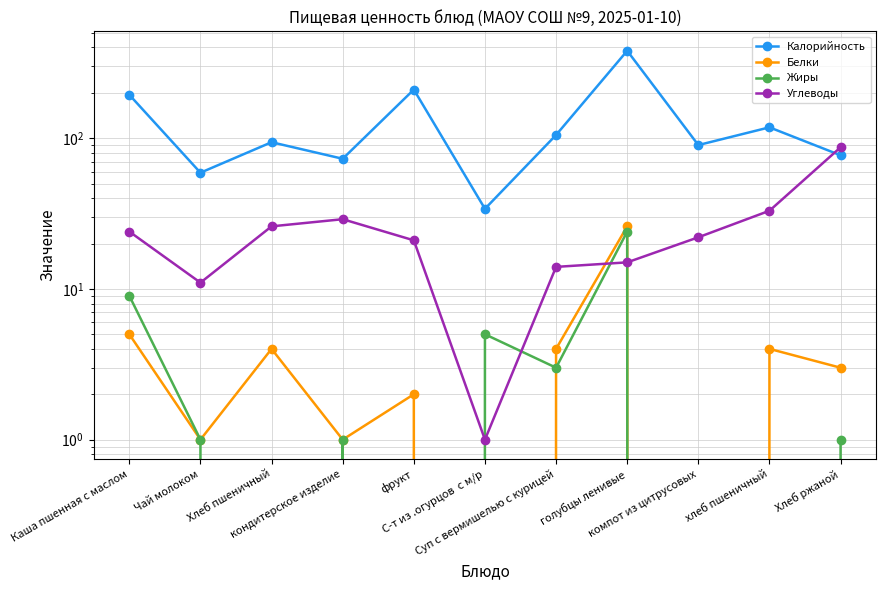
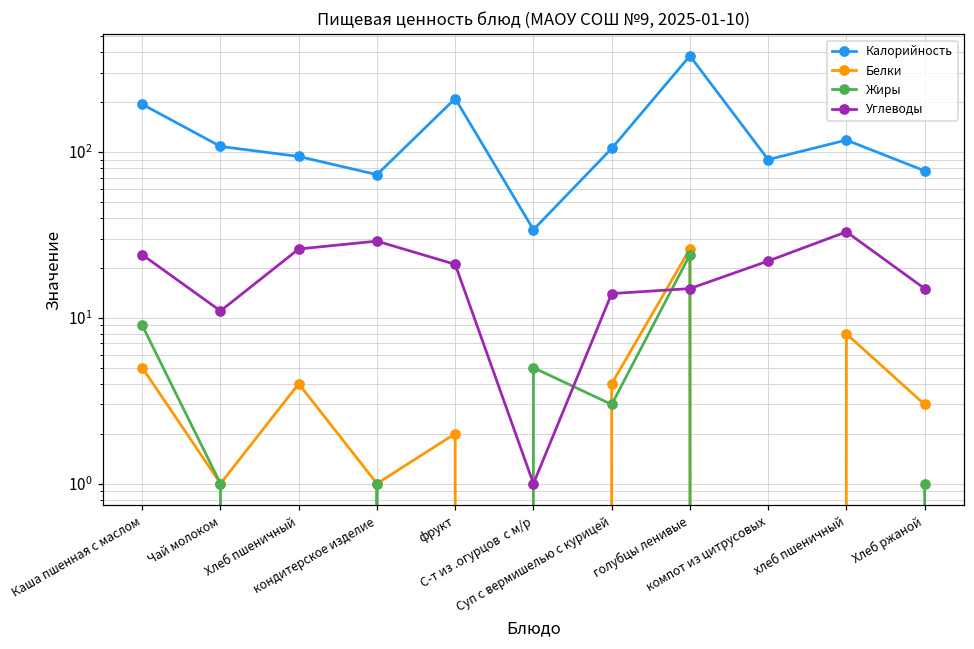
  {
    "Калорийность": {
      "Каша пшенная с маслом": 190,
-     "Чай молоком": 59,
+     "Чай молоком": 110,
      "Хлеб пшеничный": 90,
      "кондитерское изделие": 70,
      "фрукт": 210,
      "С-т из .огурцов с м/р": 34,
      "Суп с вермишелью с курицей": 110,
      "голубцы ленивые": 380,
      "компот из цитрусовых": 90,
      "хлеб пшеничный": 120,
      "Хлеб ржаной": 80
    },
    "Белки": {
      "Каша пшенная с маслом": 5,
      "Хлеб пшеничный": 4,
      "фрукт": 2,
      "Суп с вермишелью с курицей": 4,
      "голубцы ленивые": 26,
-     "хлеб пшеничный": 4,
+     "хлеб пшеничный": 8,
      "Хлеб ржаной": 3
    },
    "Жиры": {
      "Каша пшенная с маслом": 9,
      "С-т из .огурцов с м/р": 5,
      "Суп с вермишелью с курицей": 3,
      "голубцы ленивые": 24,
      "Хлеб ржаной": 1
    },
    "Углеводы": {
      "Каша пшенная с маслом": 24,
      "Чай молоком": 11,
      "Хлеб пшеничный": 26,
      "кондитерское изделие": 29,
      "фрукт": 21,
      "С-т из .огурцов с м/р": 1,
      "Суп с вермишелью с курицей": 14,
      "голубцы ленивые": 15,
      "компот из цитрусовых": 22,
      "хлеб пшеничный": 33,
-     "Хлеб ржаной": 90
+     "Хлеб ржаной": 15
    }
  }
